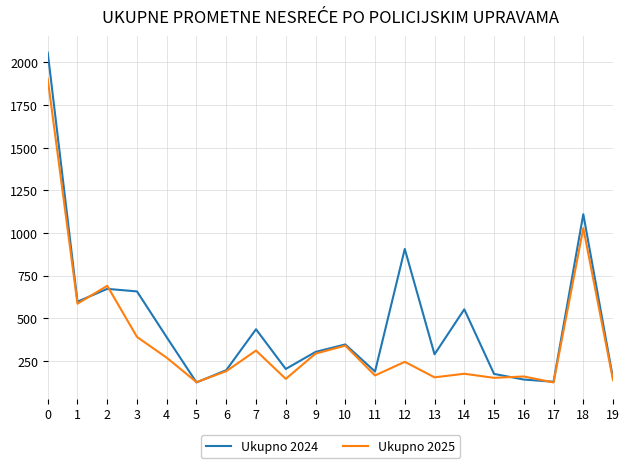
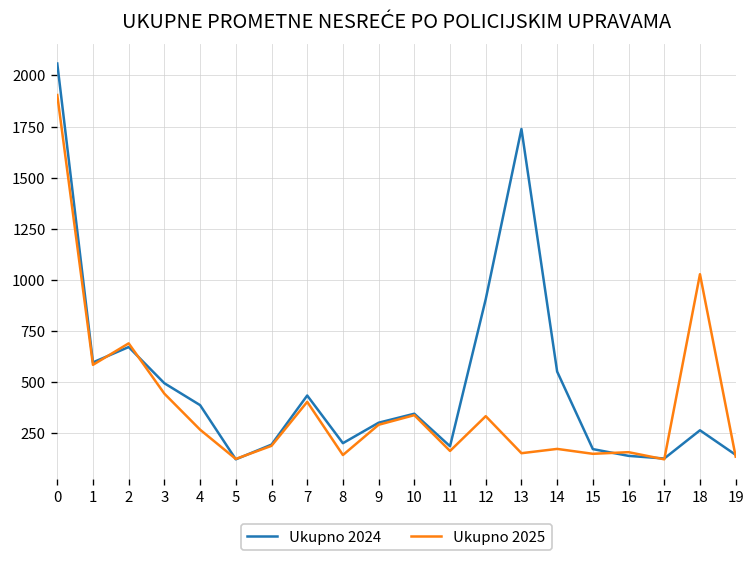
  {
    "Ukupno 2024": {
      "0": 2060,
      "2": 670,
-     "3": 660,
+     "3": 500,
      "4": 390,
      "7": 440,
      "8": 200,
      "11": 190,
      "12": 910,
-     "13": 290,
+     "13": 1740,
      "14": 550,
      "15": 170,
      "16": 140,
-     "18": 1110
+     "18": 270
    },
    "Ukupno 2025": {
      "0": 1900,
      "2": 690,
-     "3": 390,
+     "3": 440,
      "4": 270,
-     "7": 310,
+     "7": 400,
      "8": 140,
      "11": 160,
-     "12": 240,
+     "12": 330,
      "13": 150,
      "14": 170,
      "15": 150,
      "16": 160,
      "18": 1030
    }
  }
